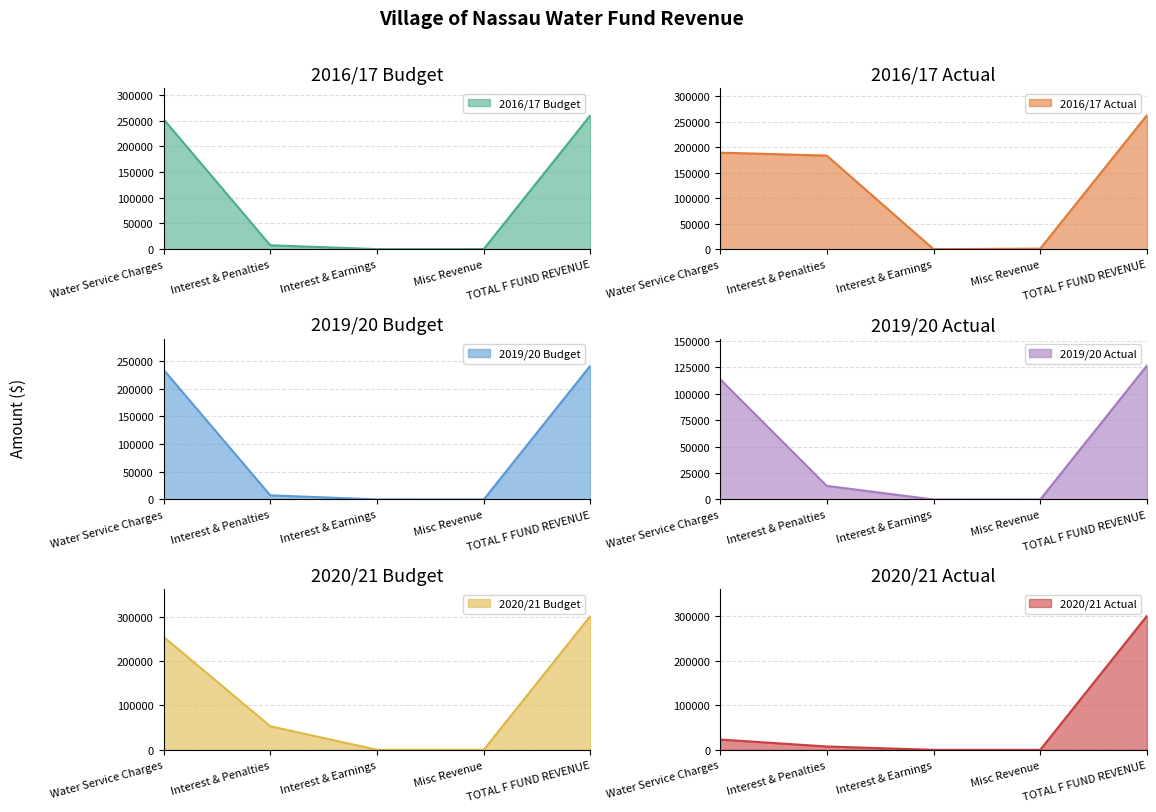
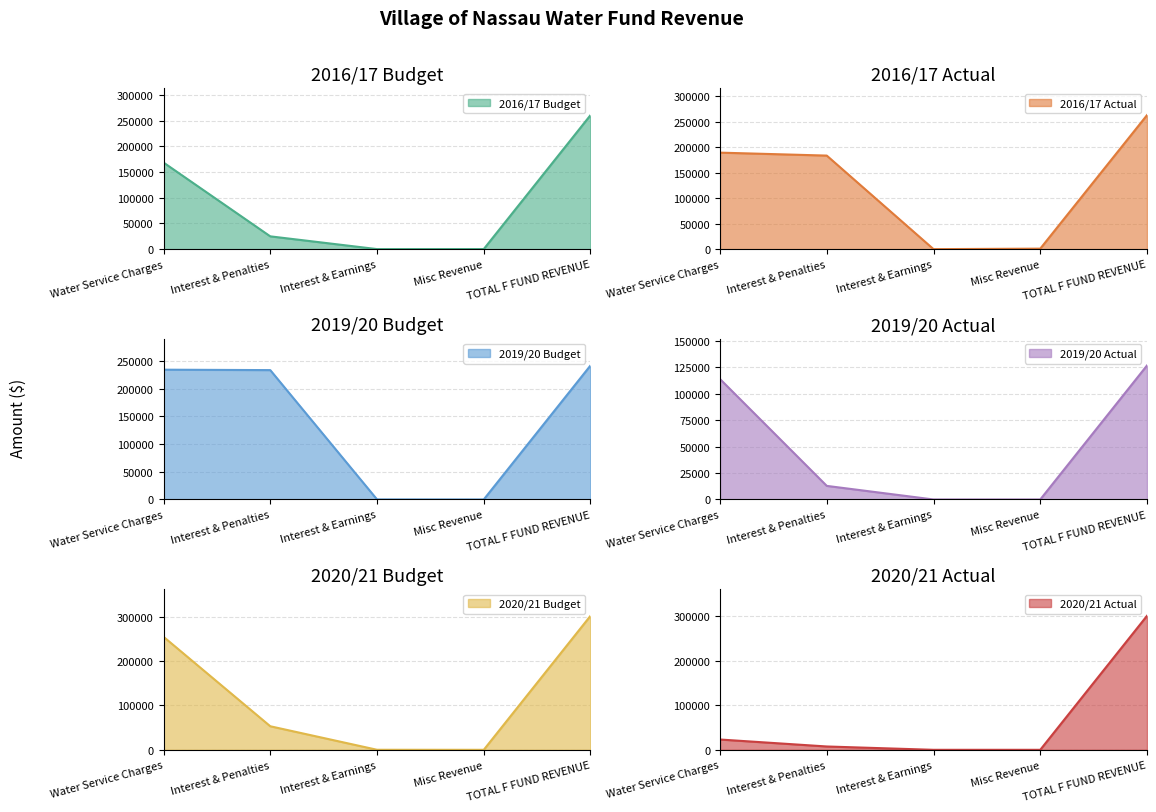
  {
    "2016/17 Budget": {
-     "Water Service Charges": 250000,
-     "Interest & Penalties": 10000,
+     "Water Service Charges": 170000,
+     "Interest & Penalties": 20000,
      "Interest & Earnings": 0,
      "Misc Revenue": 0,
      "TOTAL F FUND REVENUE": 260000
    },
    "2016/17 Actual": {
      "Water Service Charges": 190000,
      "Interest & Penalties": 180000,
      "Interest & Earnings": 0,
      "Misc Revenue": 0,
      "TOTAL F FUND REVENUE": 260000
    },
    "2019/20 Budget": {
      "Water Service Charges": 230000,
-     "Interest & Penalties": 10000,
+     "Interest & Penalties": 230000,
      "Interest & Earnings": 0,
      "Misc Revenue": 0,
      "TOTAL F FUND REVENUE": 240000
    },
    "2019/20 Actual": {
      "Water Service Charges": 114000,
      "Interest & Penalties": 13000,
      "Interest & Earnings": 0,
      "Misc Revenue": 0,
      "TOTAL F FUND REVENUE": 127000
    },
    "2020/21 Budget": {
      "Water Service Charges": 250000,
      "Interest & Penalties": 50000,
      "Interest & Earnings": 0,
      "Misc Revenue": 0,
      "TOTAL F FUND REVENUE": 300000
    },
    "2020/21 Actual": {
      "Water Service Charges": 20000,
      "Interest & Penalties": 10000,
      "Interest & Earnings": 0,
      "Misc Revenue": 0,
      "TOTAL F FUND REVENUE": 300000
    }
  }
